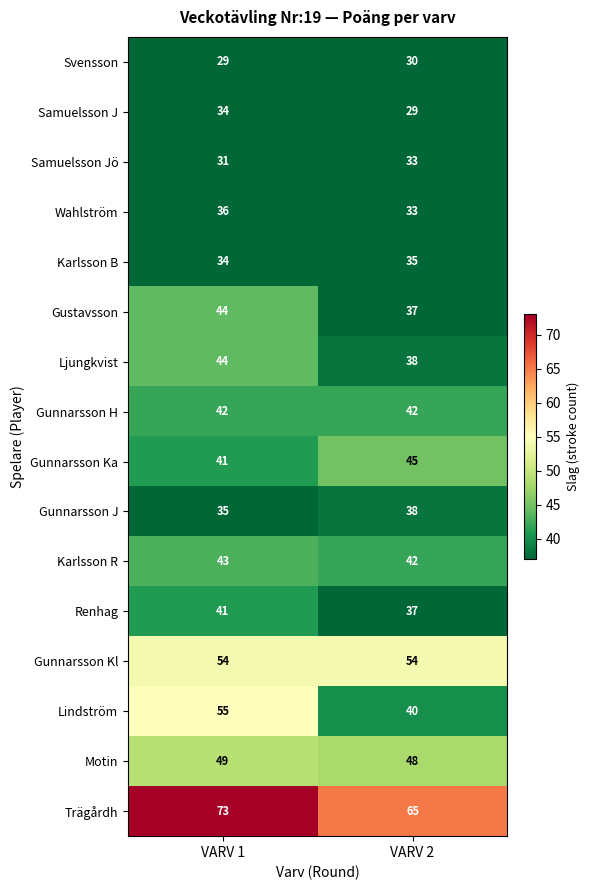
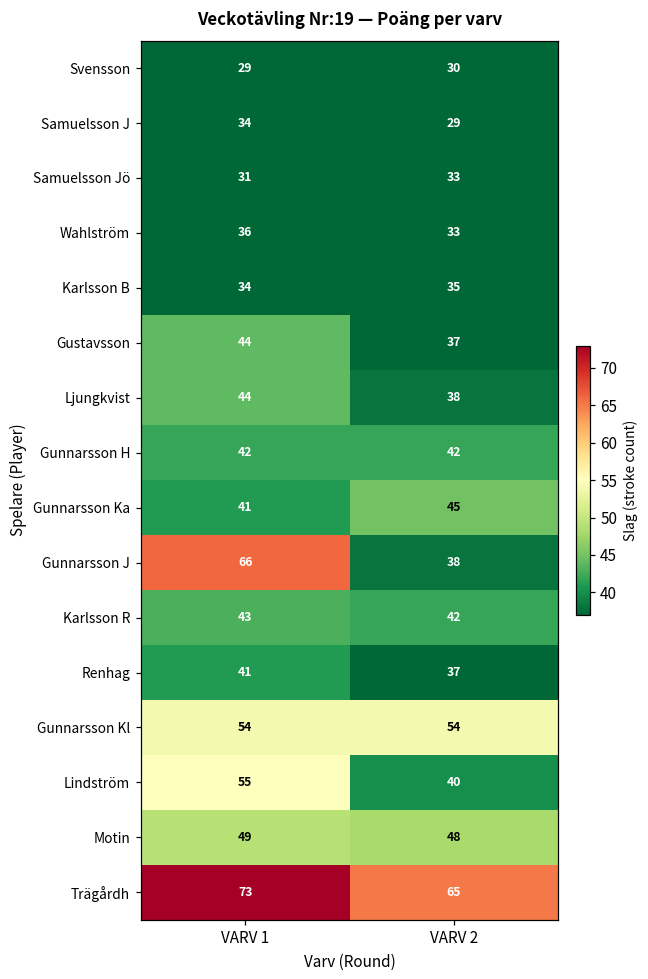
  {
    "Svensson": {
      "VARV 1": 29,
      "VARV 2": 30
    },
    "Samuelsson J": {
      "VARV 1": 34,
      "VARV 2": 29
    },
    "Samuelsson Jö": {
      "VARV 1": 31,
      "VARV 2": 33
    },
    "Wahlström": {
      "VARV 1": 36,
      "VARV 2": 33
    },
    "Karlsson B": {
      "VARV 1": 34,
      "VARV 2": 35
    },
    "Gustavsson": {
      "VARV 1": 44,
      "VARV 2": 37
    },
    "Ljungkvist": {
      "VARV 1": 44,
      "VARV 2": 38
    },
    "Gunnarsson H": {
      "VARV 1": 42,
      "VARV 2": 42
    },
    "Gunnarsson Ka": {
      "VARV 1": 41,
      "VARV 2": 45
    },
    "Gunnarsson J": {
-     "VARV 1": 35,
+     "VARV 1": 66,
      "VARV 2": 38
    },
    "Karlsson R": {
      "VARV 1": 43,
      "VARV 2": 42
    },
    "Renhag": {
      "VARV 1": 41,
      "VARV 2": 37
    },
    "Gunnarsson Kl": {
      "VARV 1": 54,
      "VARV 2": 54
    },
    "Lindström": {
      "VARV 1": 55,
      "VARV 2": 40
    },
    "Motin": {
      "VARV 1": 49,
      "VARV 2": 48
    },
    "Trägårdh": {
      "VARV 1": 73,
      "VARV 2": 65
    }
  }
